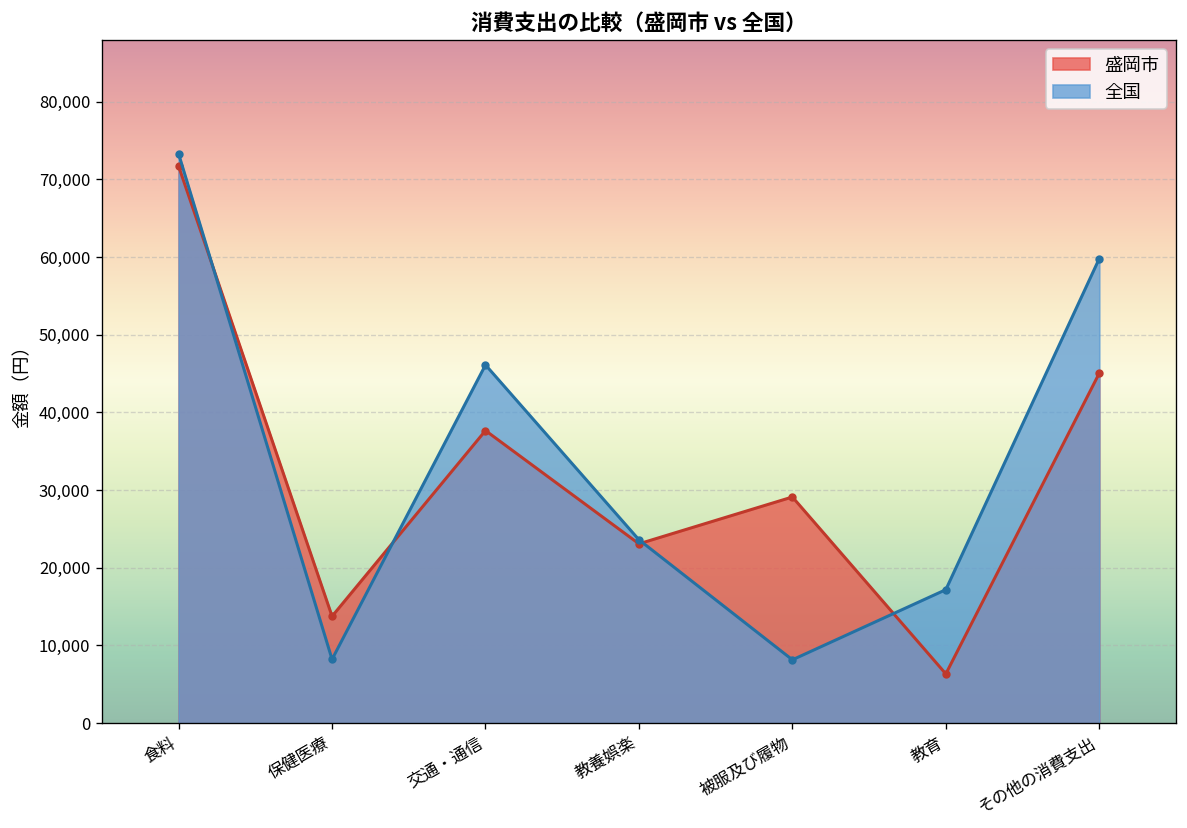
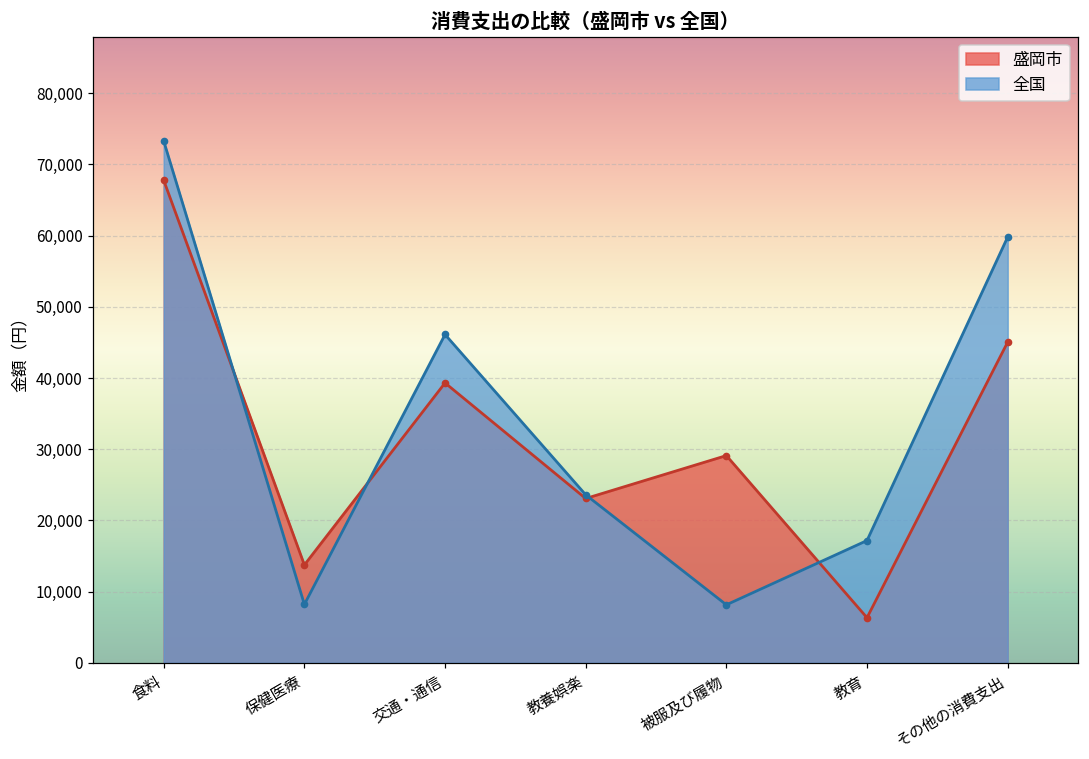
  {
    "盛岡市": {
-     "食料": "72,000",
+     "食料": "68,000",
      "保健医療": "14,000",
-     "交通・通信": "38,000",
+     "交通・通信": "39,000",
      "教養娯楽": "23,000",
      "被服及び履物": "29,000",
      "教育": "6,000",
      "その他の消費支出": "45,000"
    },
    "全国": {
      "食料": "73,000",
      "保健医療": "8,000",
      "交通・通信": "46,000",
      "教養娯楽": "24,000",
      "被服及び履物": "8,000",
      "教育": "17,000",
      "その他の消費支出": "60,000"
    }
  }
